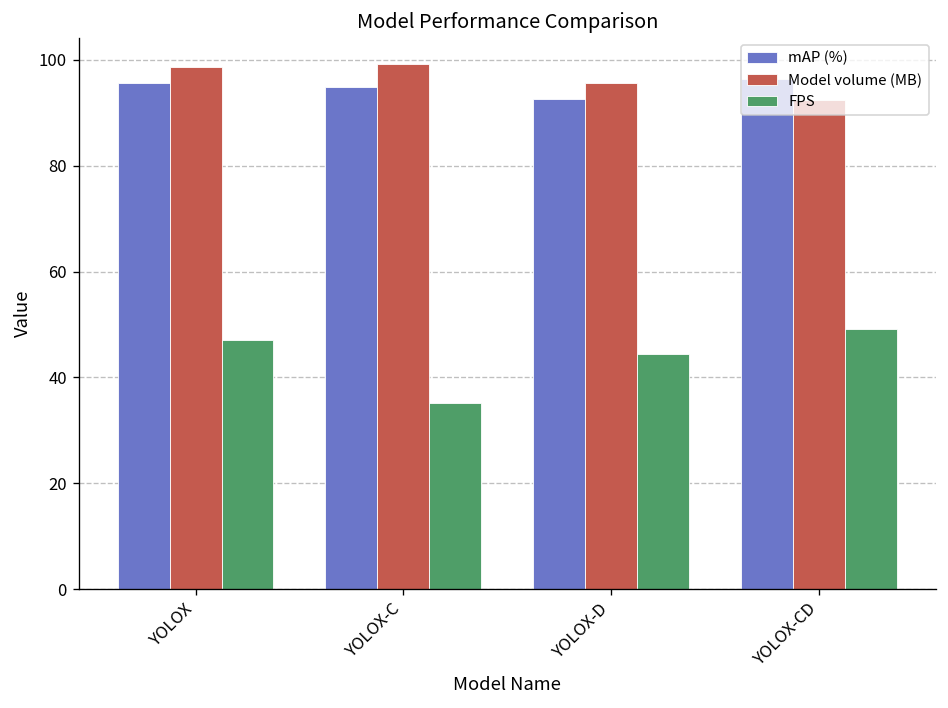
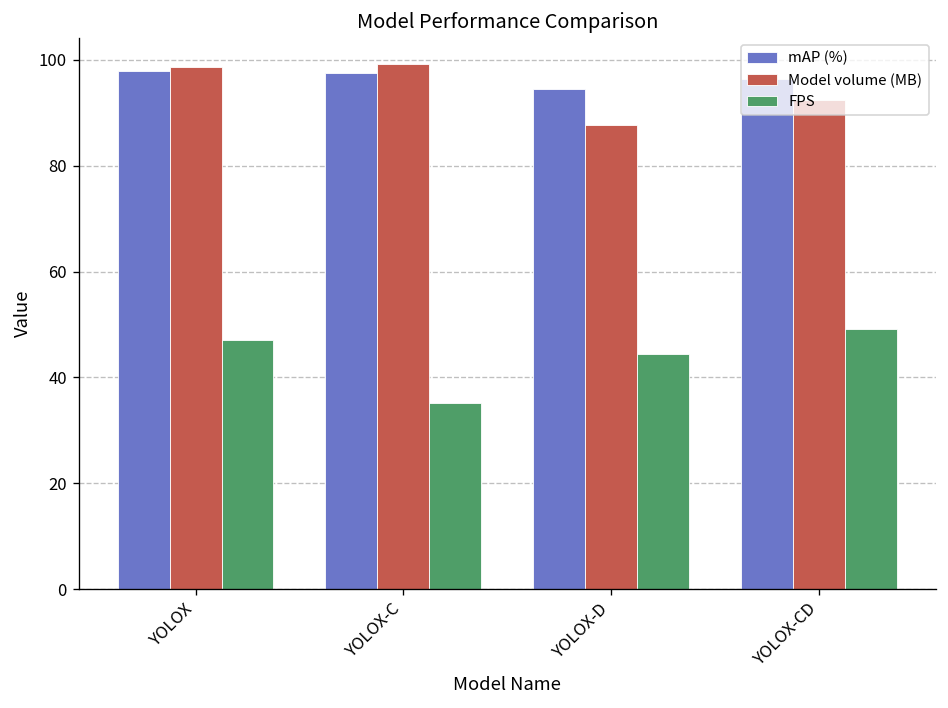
  {
    "mAP (%)": {
-     "YOLOX": 96,
-     "YOLOX-C": 95,
-     "YOLOX-D": 93
+     "YOLOX": 98,
+     "YOLOX-C": 98,
+     "YOLOX-D": 94
    },
    "Model volume (MB)": {
      "YOLOX": 99,
      "YOLOX-C": 99,
-     "YOLOX-D": 96
+     "YOLOX-D": 88
    },
    "FPS": {
      "YOLOX": 47,
      "YOLOX-C": 35,
      "YOLOX-D": 45,
      "YOLOX-CD": 49
    }
  }
